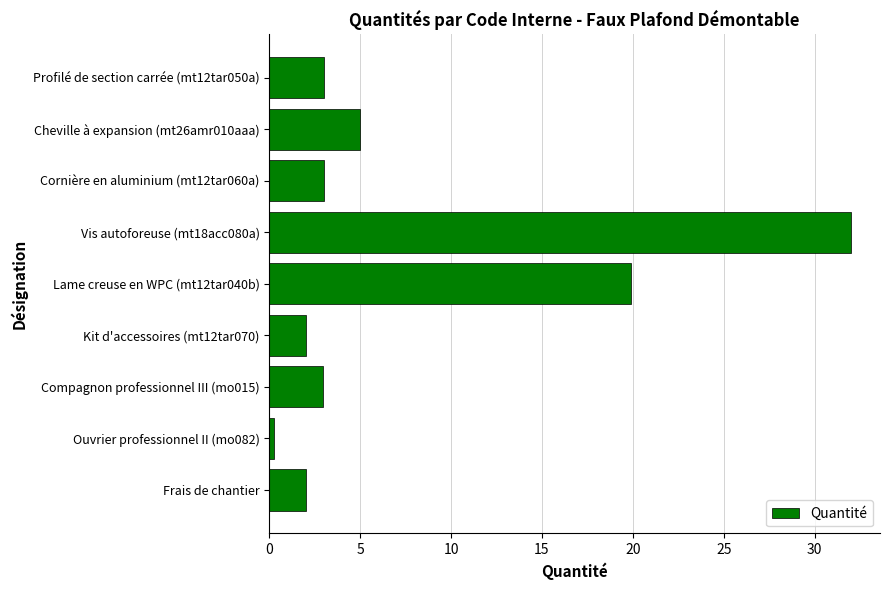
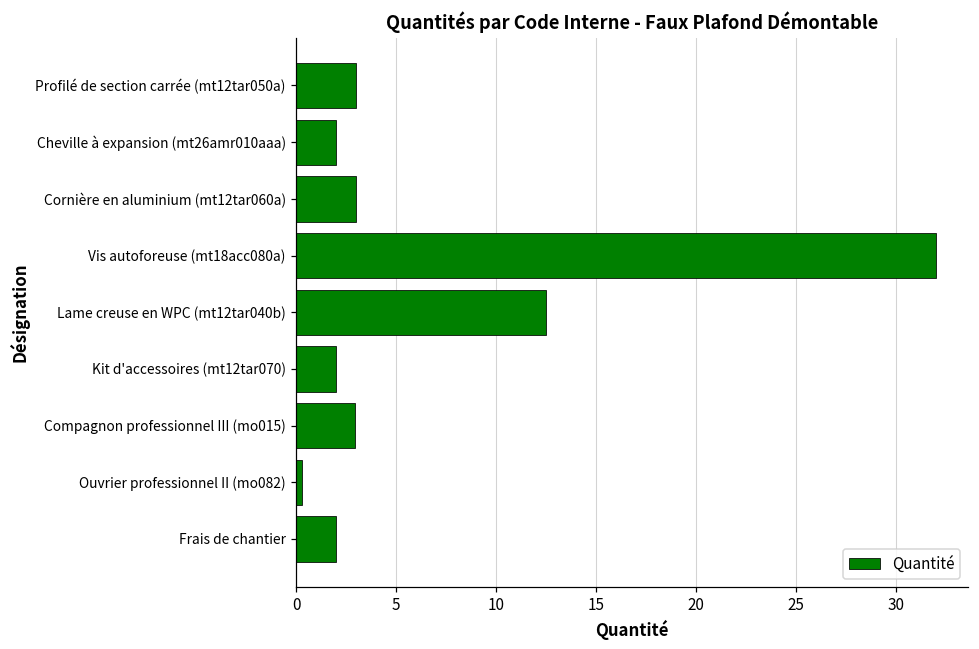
  {
    "Profilé de section carrée (mt12tar050a)": 3.0,
-   "Cheville à expansion (mt26amr010aaa)": 5,
+   "Cheville à expansion (mt26amr010aaa)": 2,
    "Cornière en aluminium (mt12tar060a)": 3.0,
    "Vis autoforeuse (mt18acc080a)": 32.0,
-   "Lame creuse en WPC (mt12tar040b)": 19.9,
+   "Lame creuse en WPC (mt12tar040b)": 12.5,
    "Kit d'accessoires (mt12tar070)": 2.0,
    "Compagnon professionnel III (mo015)": 3.0,
    "Ouvrier professionnel II (mo082)": 0.3,
    "Frais de chantier": 2.0
  }
